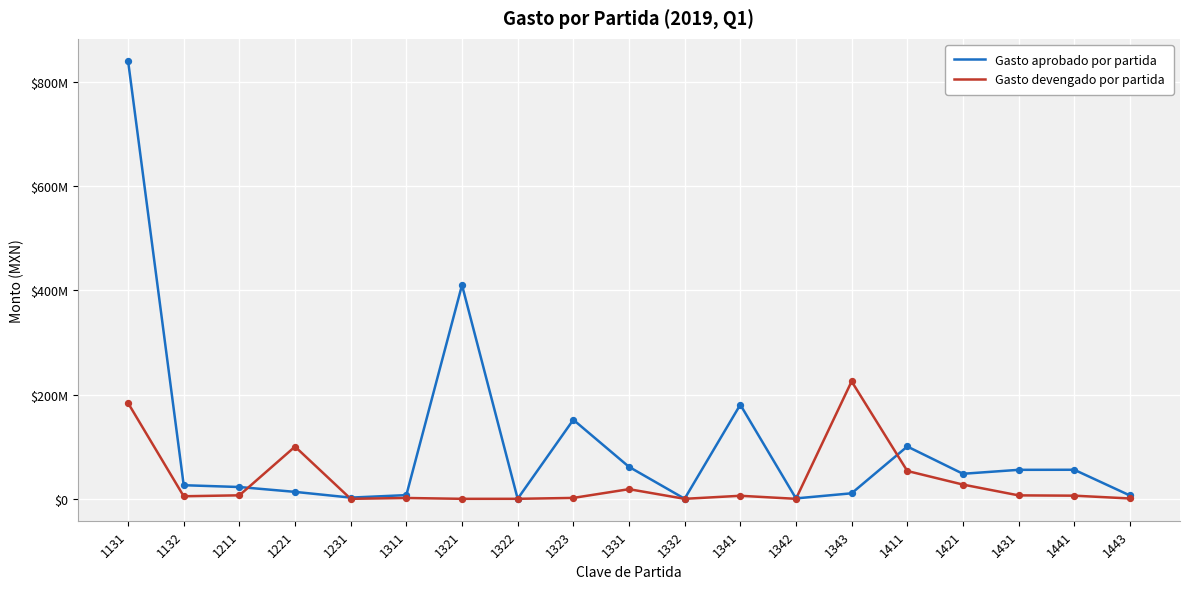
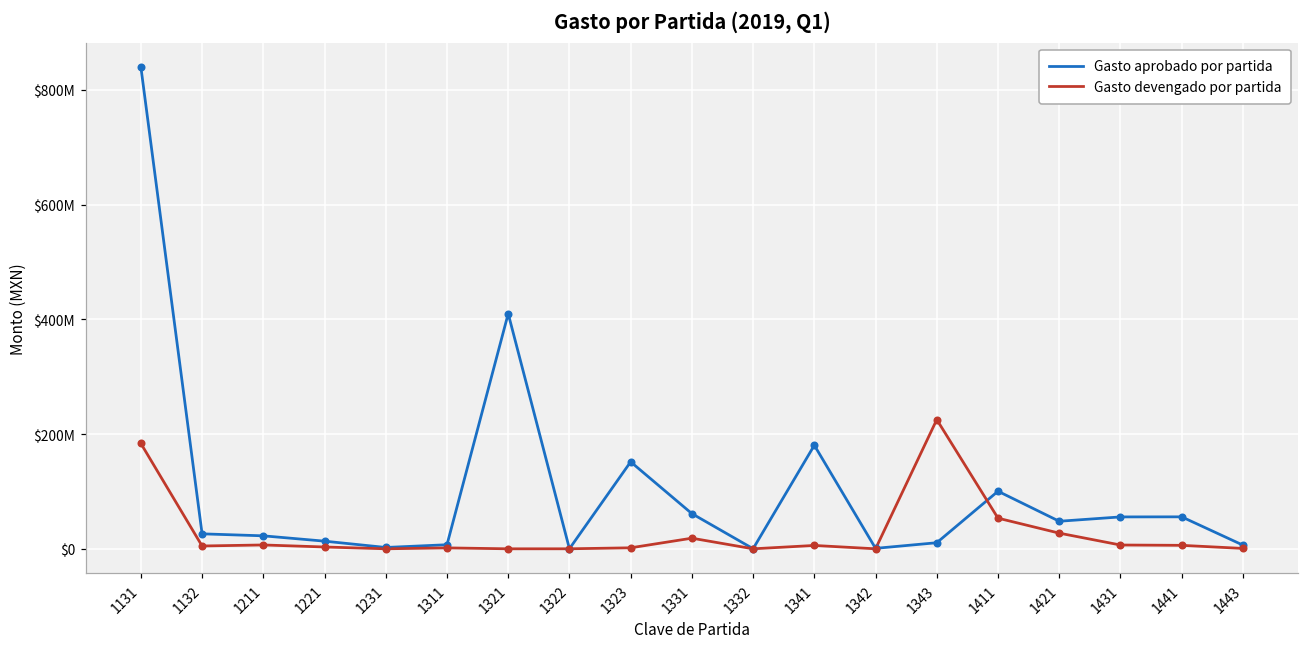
  {
    "Gasto aprobado por partida": {
      "1131": "$840000000",
      "1132": "$30000000",
      "1211": "$20000000",
      "1221": "$10000000",
      "1311": "$10000000",
      "1321": "$410000000",
      "1323": "$150000000",
      "1331": "$60000000",
      "1341": "$180000000",
      "1343": "$10000000",
      "1411": "$100000000",
      "1421": "$50000000",
      "1431": "$60000000",
      "1441": "$60000000",
      "1443": "$10000000"
    },
    "Gasto devengado por partida": {
      "1131": "$180000000",
      "1132": "$0",
      "1211": "$10000000",
-     "1221": "$100000000",
+     "1221": "$0",
      "1311": "$0",
      "1321": "$0",
      "1323": "$0",
      "1331": "$20000000",
      "1341": "$10000000",
      "1343": "$230000000",
      "1411": "$50000000",
      "1421": "$30000000",
      "1431": "$10000000",
      "1441": "$10000000",
      "1443": "$0"
    }
  }
